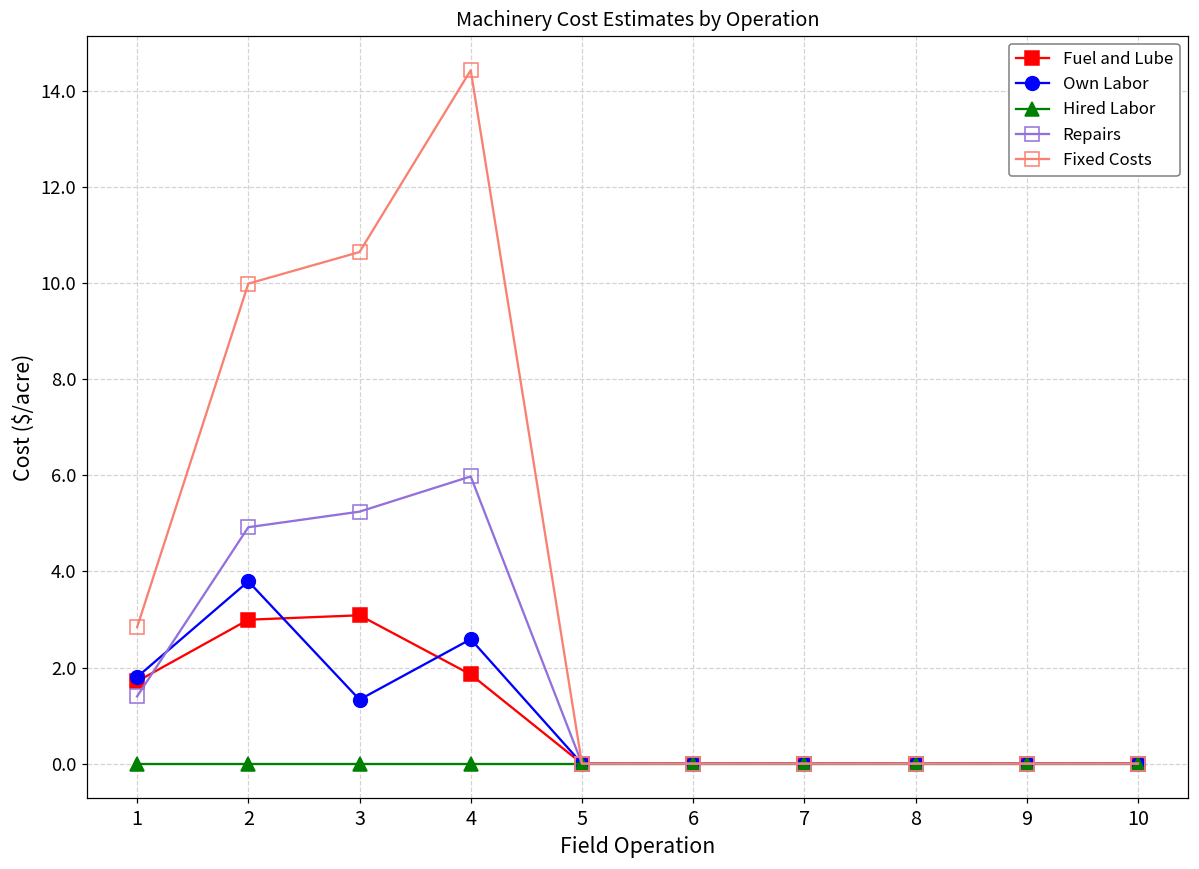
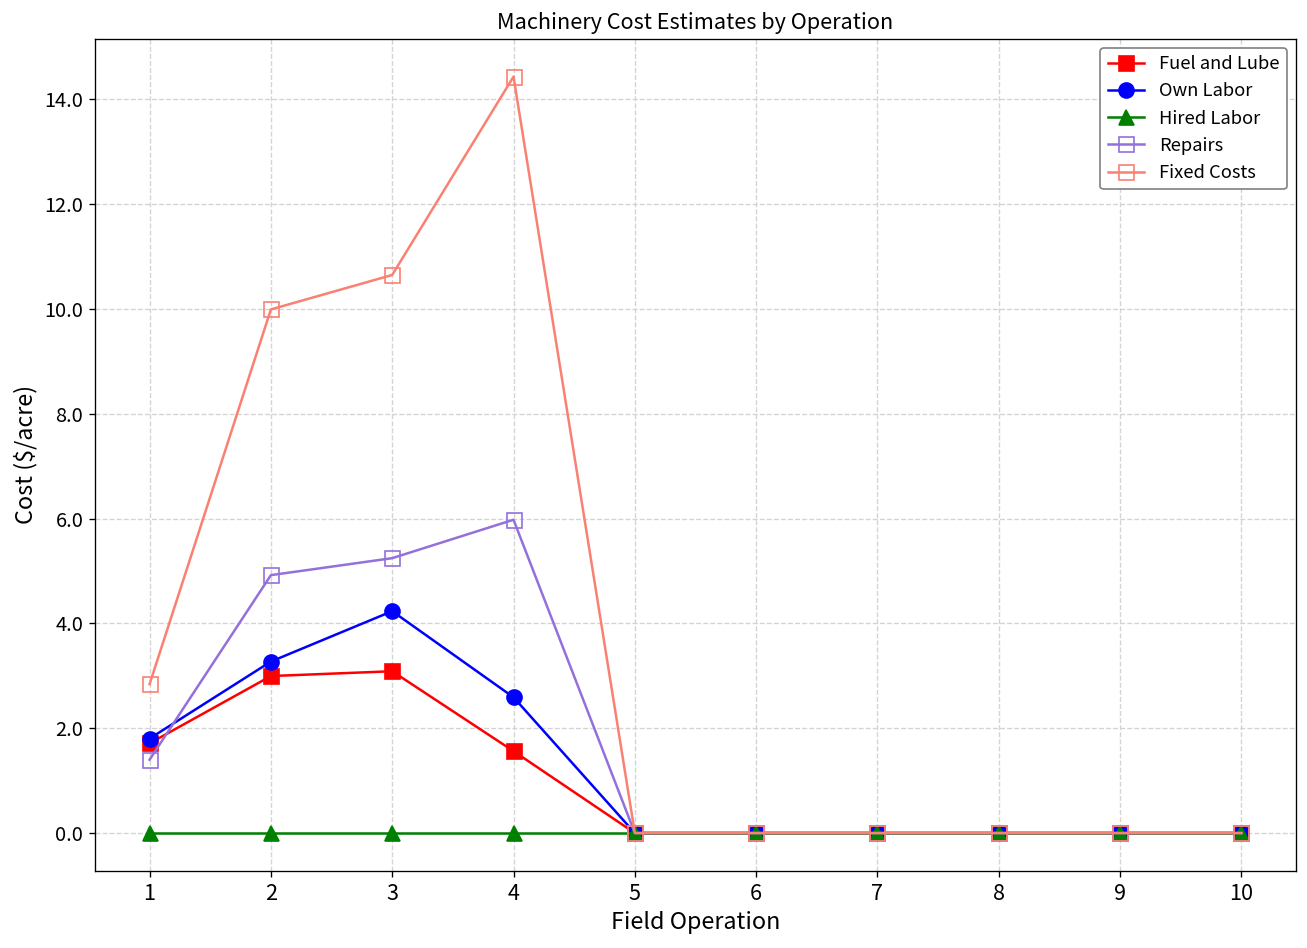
  {
    "Fuel and Lube": {
      "1": 1.7,
      "2": 3.0,
      "3": 3.1,
-     "4": 1.9
+     "4": 1.6
    },
    "Own Labor": {
      "1": 1.8,
-     "2": 3.8,
-     "3": 1.3,
+     "2": 3.3,
+     "3": 4.2,
      "4": 2.6
    },
    "Hired Labor": {
      "1": 0.0,
      "2": 0.0,
      "3": 0.0,
      "4": 0.0
    },
    "Repairs": {
      "1": 1.4,
      "2": 4.9,
      "3": 5.2,
      "4": 6.0
    },
    "Fixed Costs": {
      "1": 2.8,
      "2": 10.0,
      "3": 10.6,
      "4": 14.4
    }
  }
